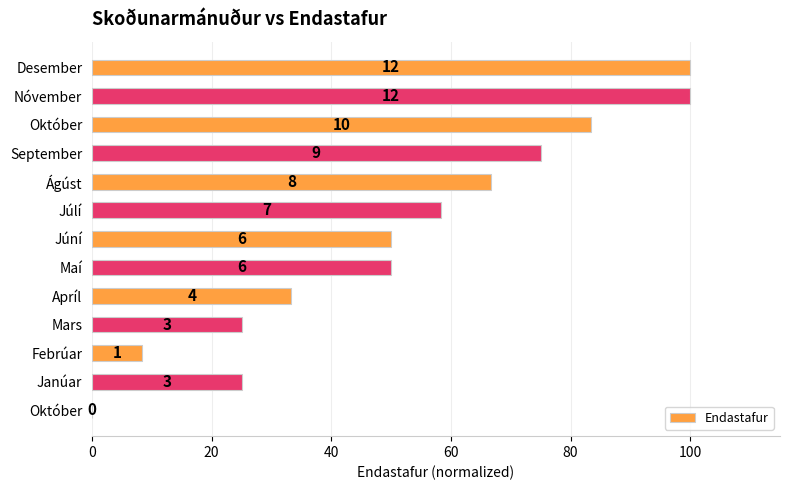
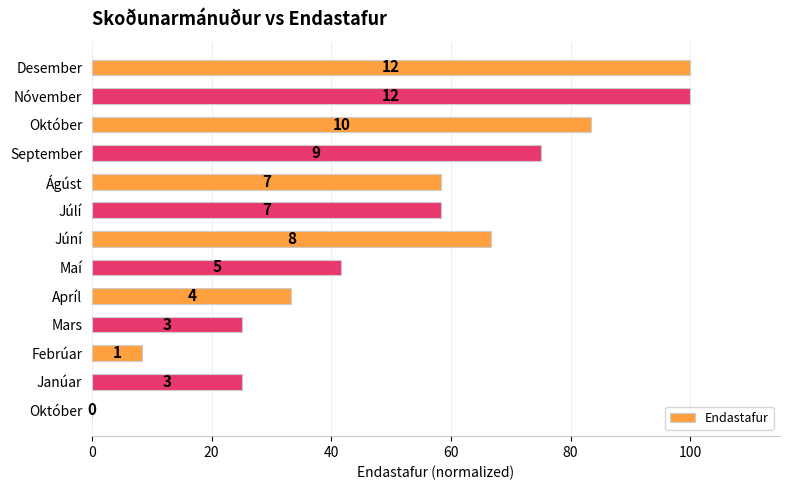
  {
-   "Ágúst": 8,
-   "Júní": 6,
-   "Maí": 6
+   "Ágúst": 7,
+   "Júní": 8,
+   "Maí": 5
  }
